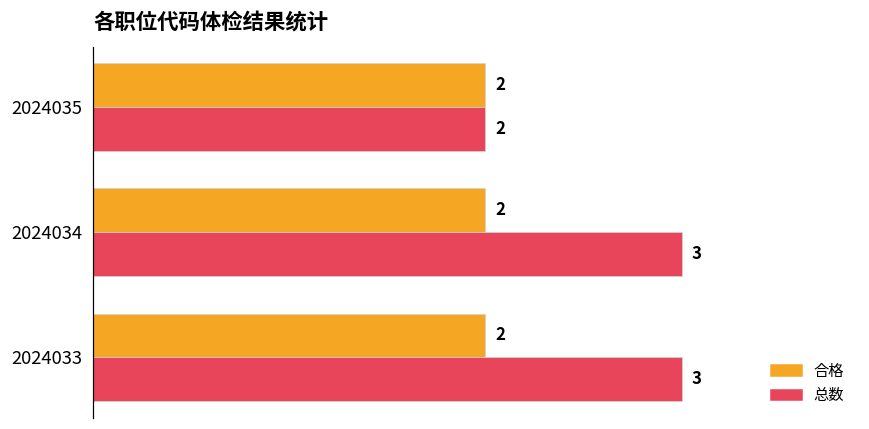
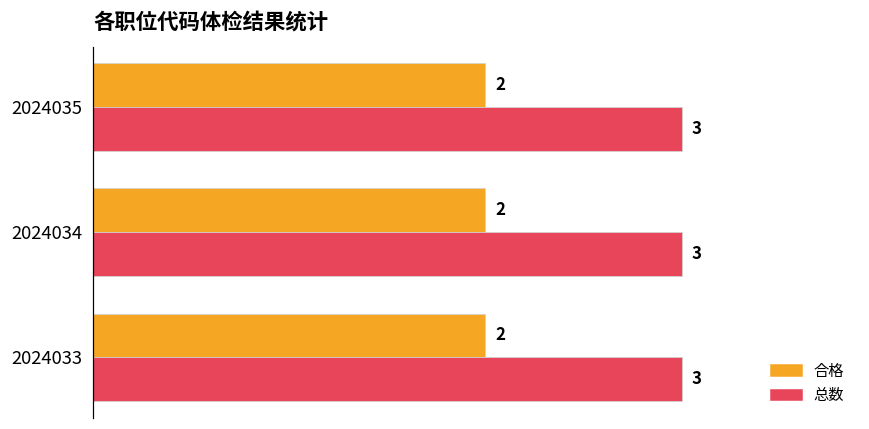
  {
    "合格": {
      "2024035": 2,
      "2024034": 2,
      "2024033": 2
    },
    "总数": {
-     "2024035": 2,
+     "2024035": 3,
      "2024034": 3,
      "2024033": 3
    }
  }
